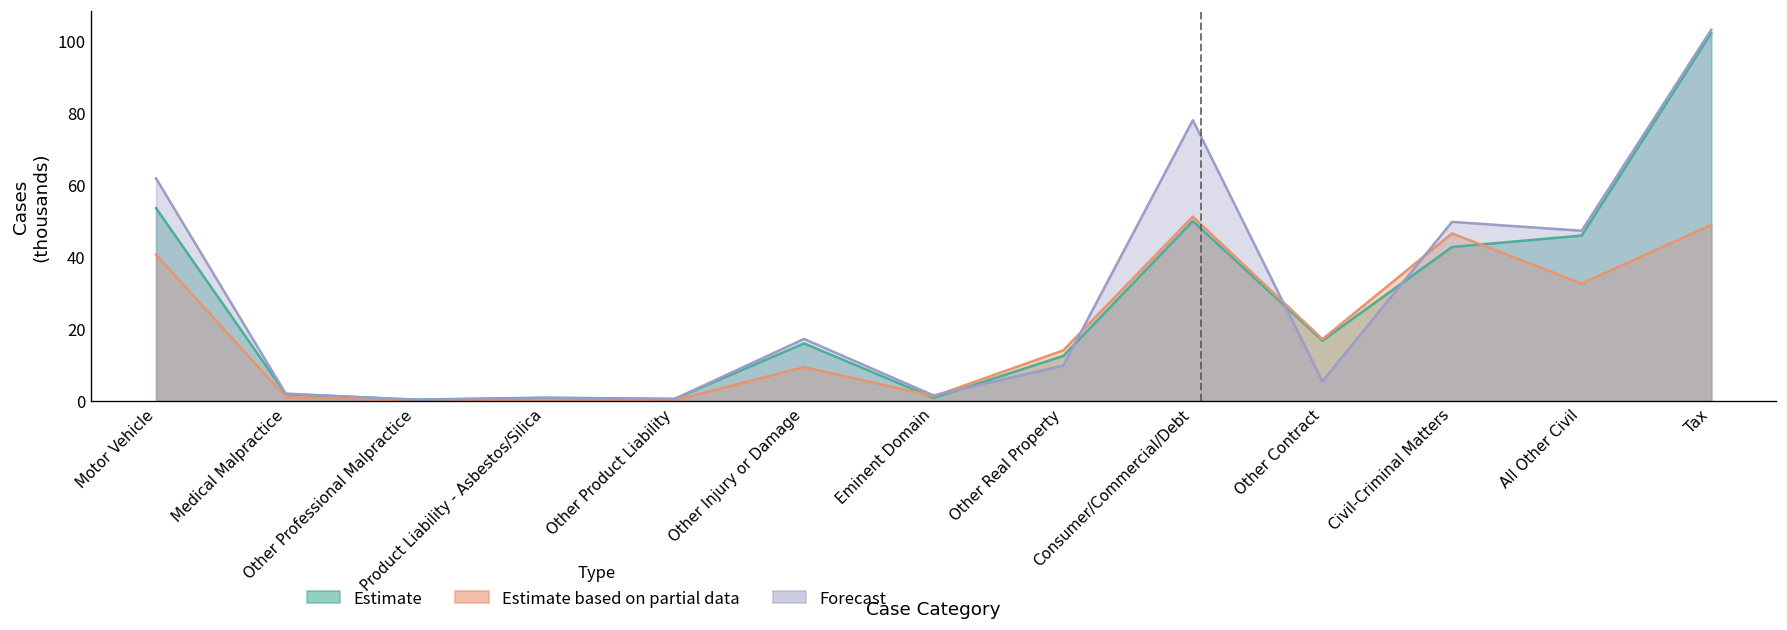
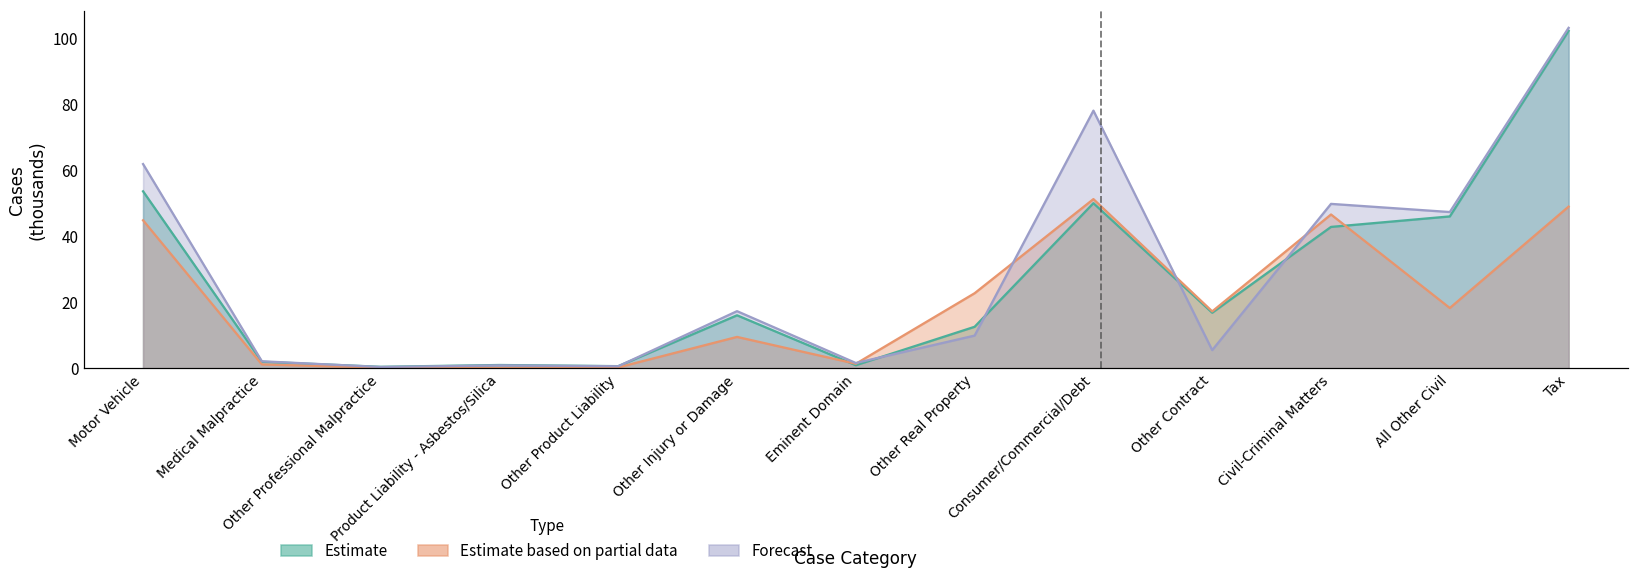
  {
    "Estimate": {
      "Motor Vehicle": 54,
      "Other Injury or Damage": 16,
      "Other Real Property": 13,
      "Consumer/Commercial/Debt": 50,
      "Civil-Criminal Matters": 43,
      "All Other Civil": 46,
      "Tax": 102
    },
    "Estimate based on partial data": {
-     "Motor Vehicle": 41,
+     "Motor Vehicle": 45,
      "Other Injury or Damage": 10,
-     "Other Real Property": 14,
+     "Other Real Property": 23,
      "Consumer/Commercial/Debt": 51,
      "Civil-Criminal Matters": 47,
-     "All Other Civil": 33,
+     "All Other Civil": 18,
      "Tax": 49
    },
    "Forecast": {
      "Motor Vehicle": 62,
      "Other Injury or Damage": 17,
      "Other Real Property": 10,
      "Consumer/Commercial/Debt": 78,
      "Other Contract": 6,
      "Civil-Criminal Matters": 50,
      "All Other Civil": 47,
      "Tax": 103
    }
  }
